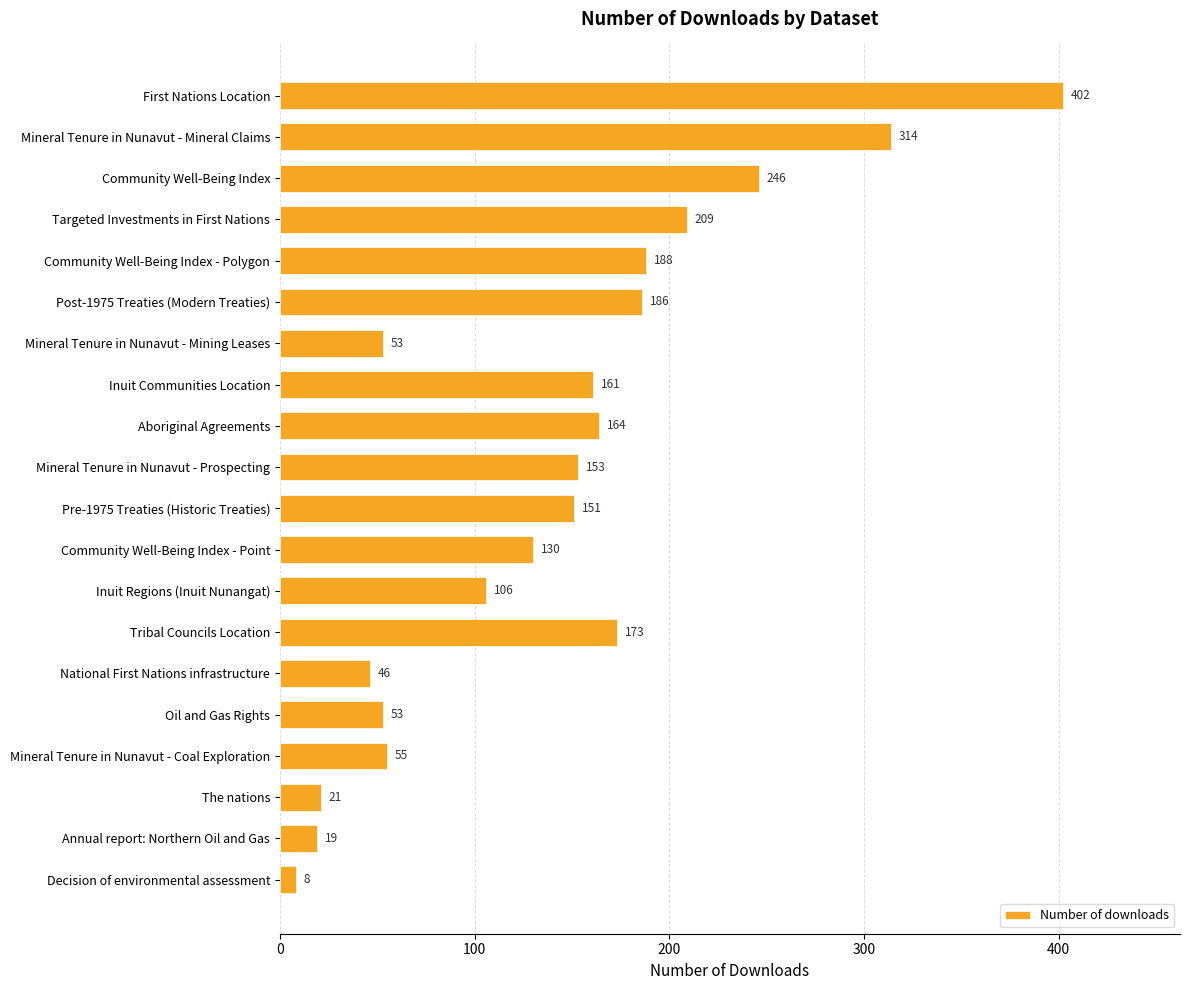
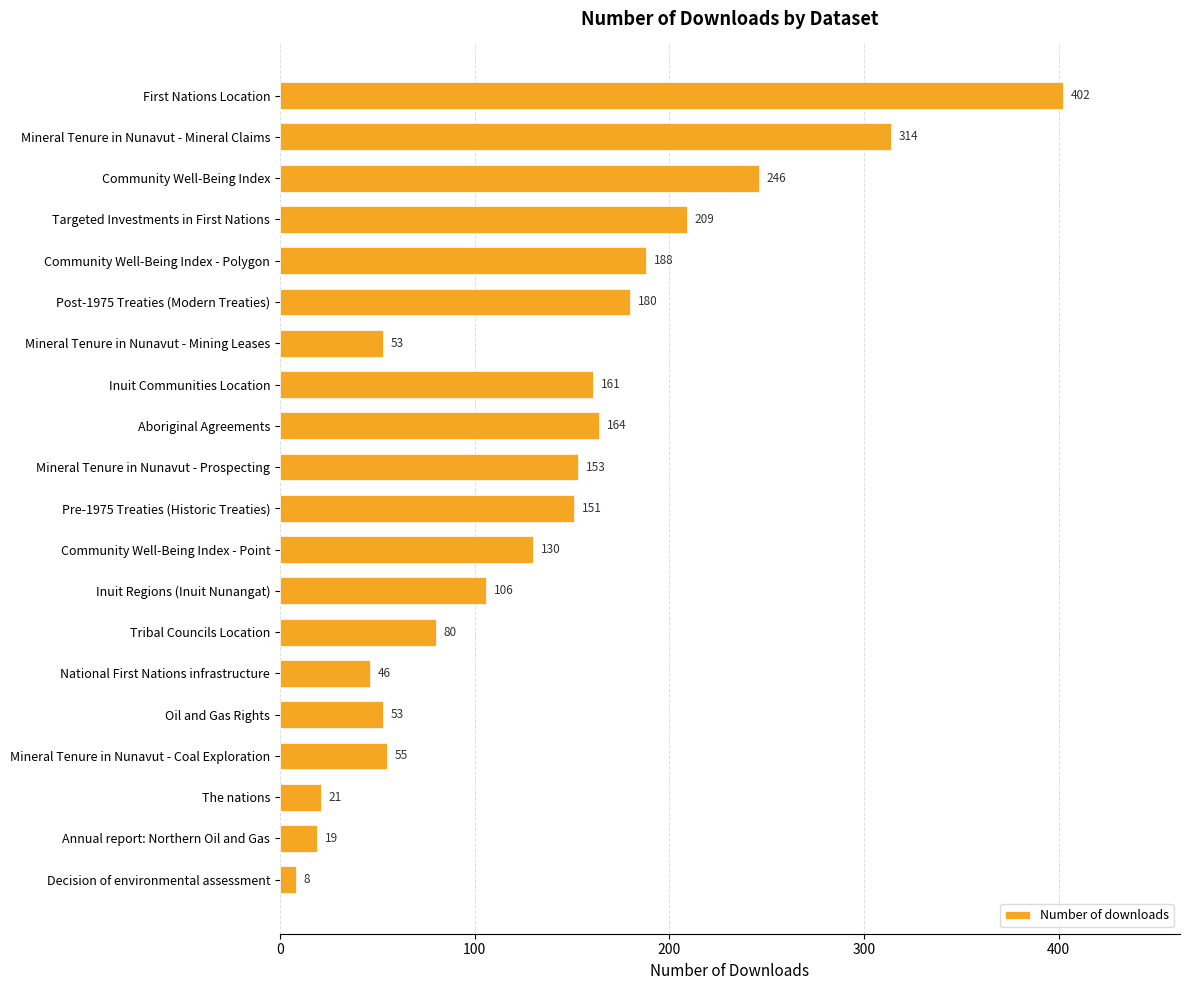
  {
    "First Nations Location": 402,
    "Mineral Tenure in Nunavut - Mineral Claims": 314,
    "Community Well-Being Index": 246,
    "Targeted Investments in First Nations": 209,
    "Community Well-Being Index - Polygon": 188,
-   "Post-1975 Treaties (Modern Treaties)": 186,
+   "Post-1975 Treaties (Modern Treaties)": 180,
    "Mineral Tenure in Nunavut - Mining Leases": 53,
    "Inuit Communities Location": 161,
    "Aboriginal Agreements": 164,
    "Mineral Tenure in Nunavut - Prospecting": 153,
    "Pre-1975 Treaties (Historic Treaties)": 151,
    "Community Well-Being Index - Point": 130,
    "Inuit Regions (Inuit Nunangat)": 106,
-   "Tribal Councils Location": 173,
+   "Tribal Councils Location": 80,
    "National First Nations infrastructure": 46,
    "Oil and Gas Rights": 53,
    "Mineral Tenure in Nunavut - Coal Exploration": 55,
    "The nations": 21,
    "Annual report: Northern Oil and Gas": 19,
    "Decision of environmental assessment": 8
  }
